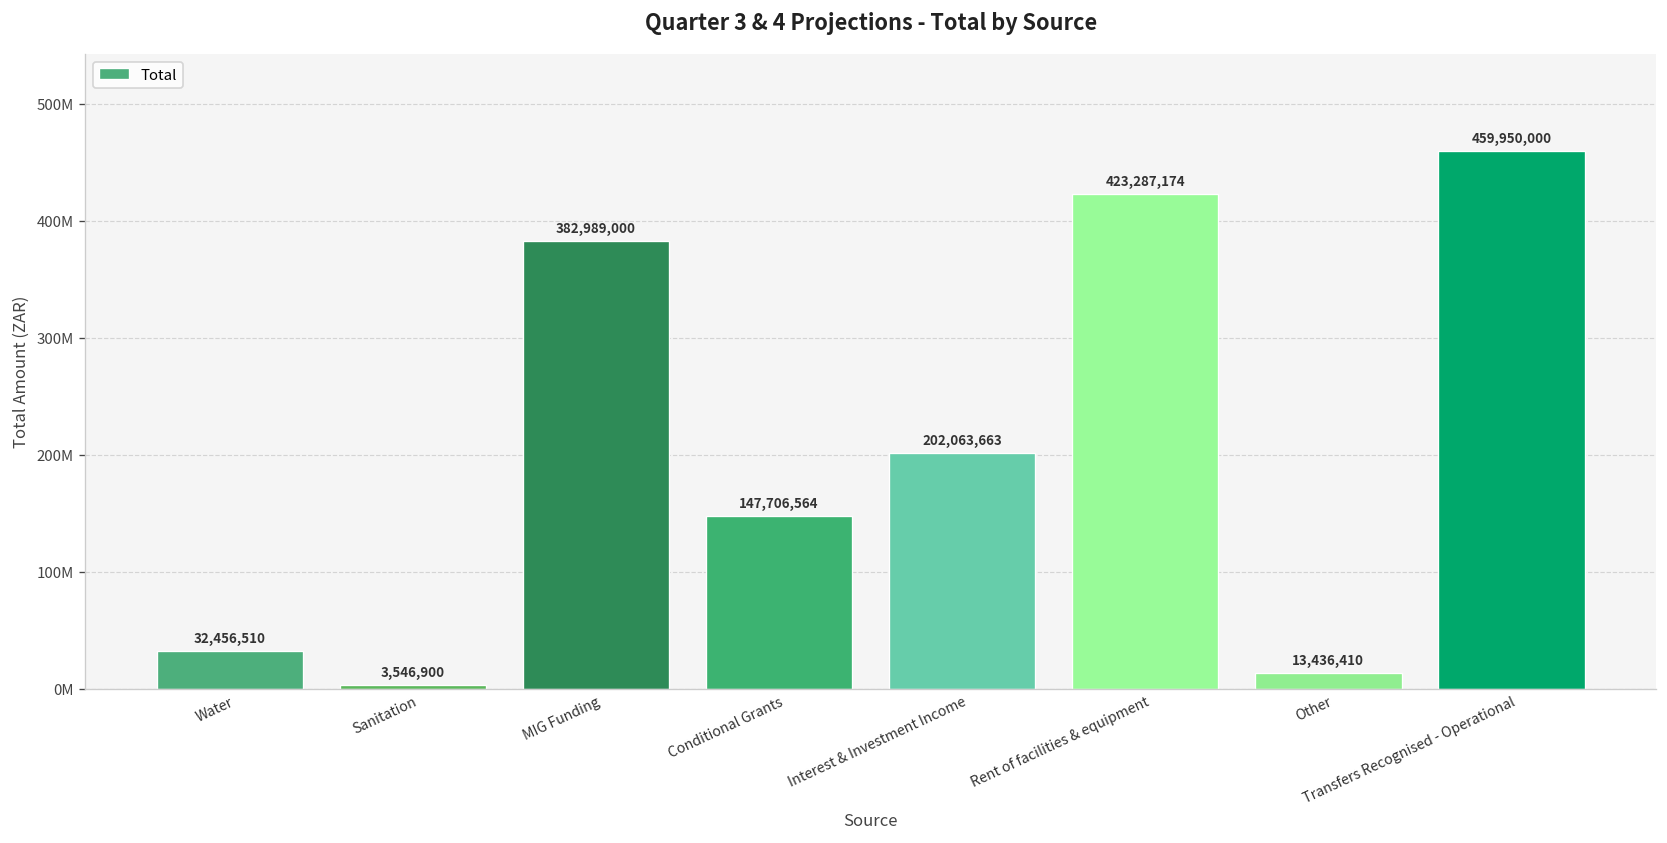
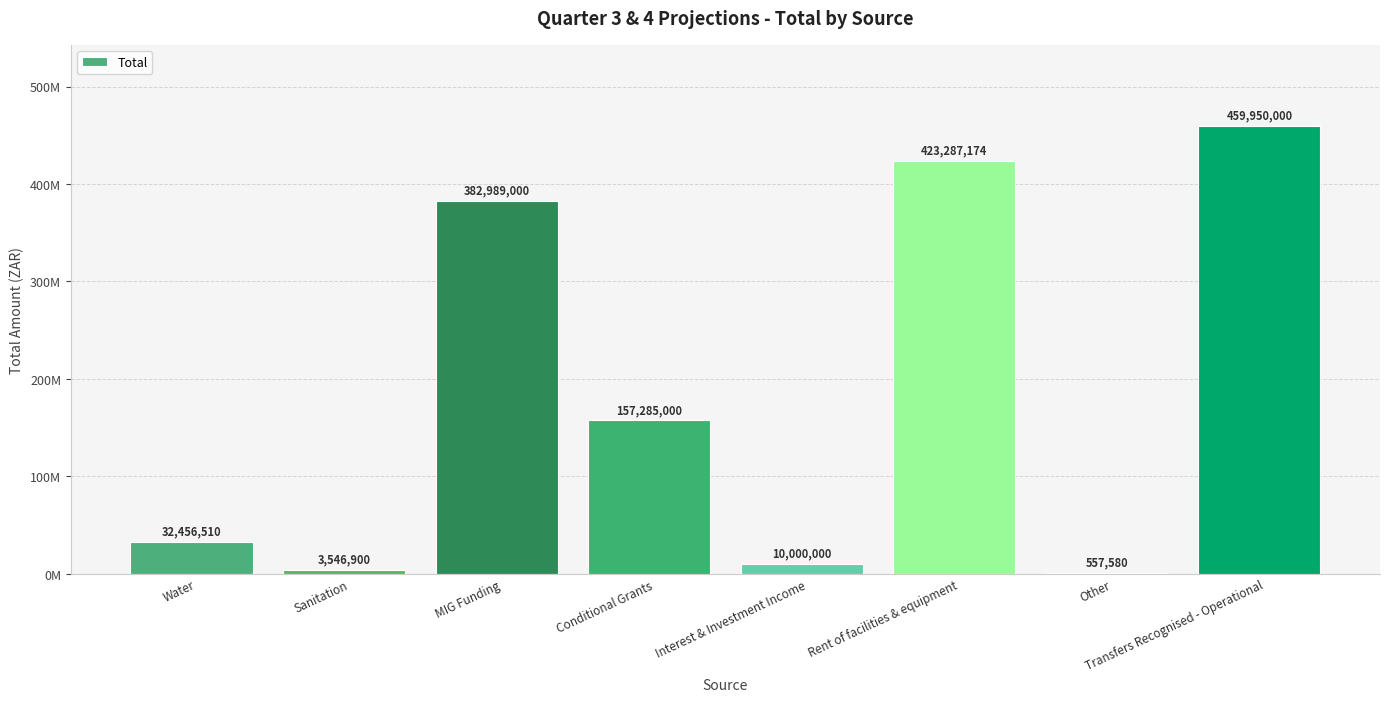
  {
    "Water": "32,456,510",
    "Sanitation": "3,546,900",
    "MIG Funding": "382,989,000",
-   "Conditional Grants": "147,706,564",
-   "Interest & Investment Income": "202,063,663",
+   "Conditional Grants": "157,285,000",
+   "Interest & Investment Income": "10,000,000",
    "Rent of facilities & equipment": "423,287,174",
-   "Other": "13,436,410",
+   "Other": "557,580",
    "Transfers Recognised - Operational": "459,950,000"
  }
